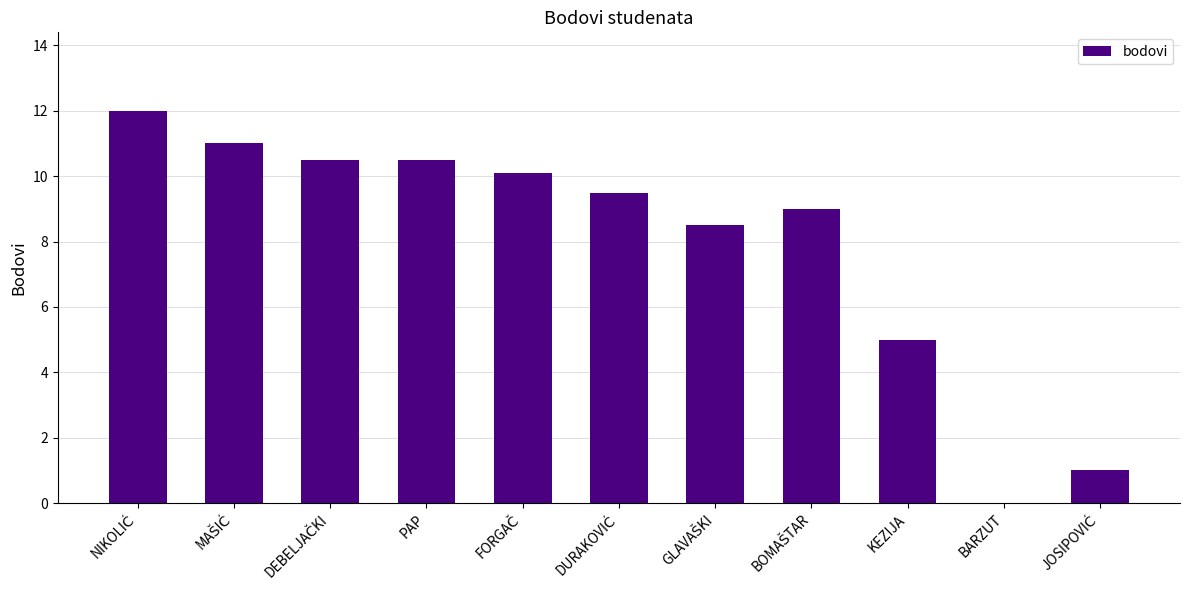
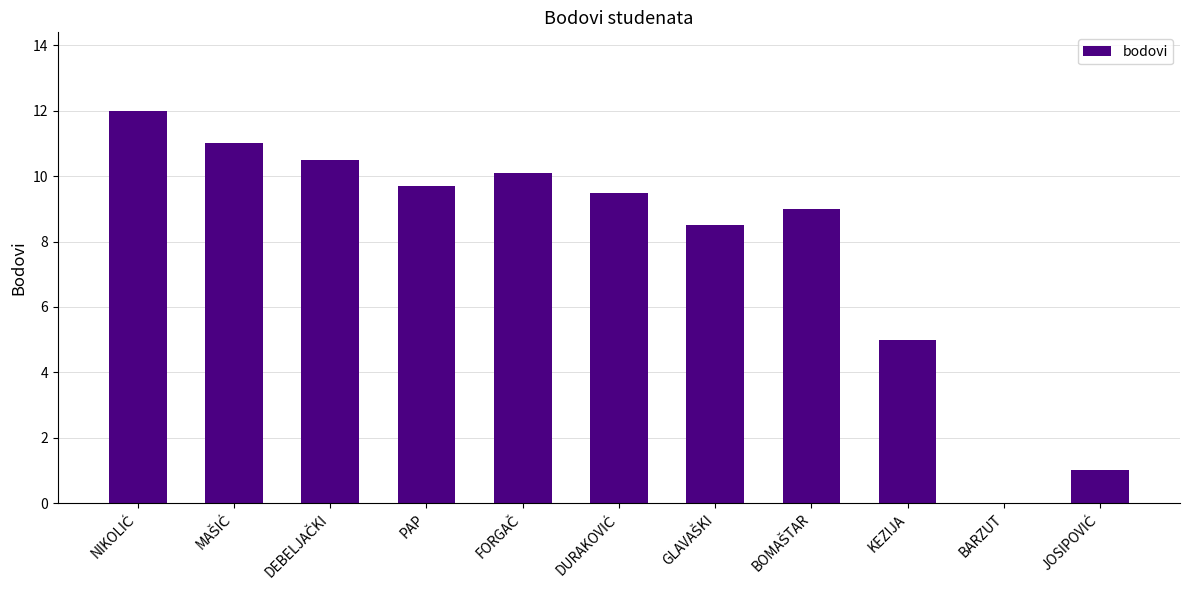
  {
    "NIKOLIĆ": 12.0,
    "MAŠIĆ": 11.0,
    "DEBELJAČKI": 10.5,
-   "PAP": 10.5,
+   "PAP": 9.7,
    "FORGAČ": 10.1,
    "DURAKOVIĆ": 9.5,
    "GLAVAŠKI": 8.5,
    "BOMAŠTAR": 9.0,
    "KEZIJA": 5.0,
    "BARZUT": 0.0,
    "JOSIPOVIĆ": 1.0
  }
